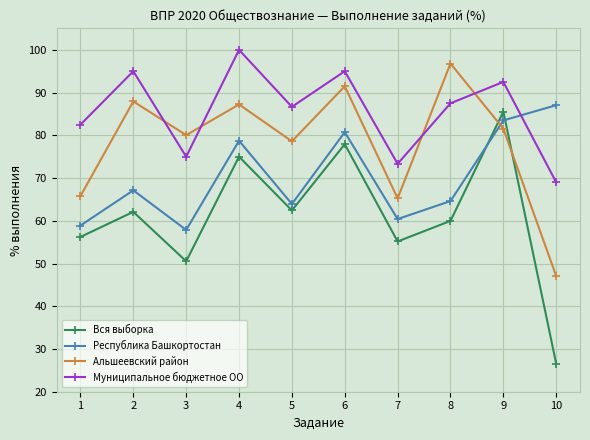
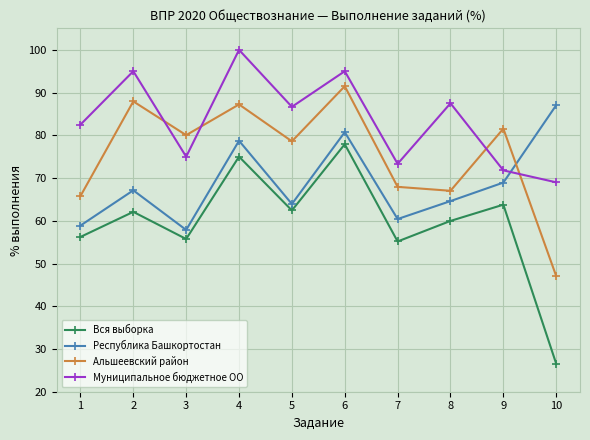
  {
    "Вся выборка": {
      "1": 56,
      "2": 62,
-     "3": 51,
+     "3": 56,
      "4": 75,
      "5": 62,
      "6": 78,
      "7": 55,
      "8": 60,
-     "9": 86,
+     "9": 64,
      "10": 27
    },
    "Республика Башкортостан": {
      "1": 59,
      "2": 67,
      "3": 58,
      "4": 79,
      "5": 64,
      "6": 81,
      "7": 60,
      "8": 65,
-     "9": 83,
+     "9": 69,
      "10": 87
    },
    "Альшеевский район": {
      "1": 66,
      "2": 88,
      "3": 80,
      "4": 87,
      "5": 79,
      "6": 91,
-     "7": 65,
-     "8": 97,
+     "7": 68,
+     "8": 67,
      "9": 82,
      "10": 47
    },
    "Муниципальное бюджетное ОО": {
      "1": 83,
      "2": 95,
      "3": 75,
      "4": 100,
      "5": 87,
      "6": 95,
      "7": 73,
      "8": 88,
-     "9": 93,
+     "9": 72,
      "10": 69
    }
  }
